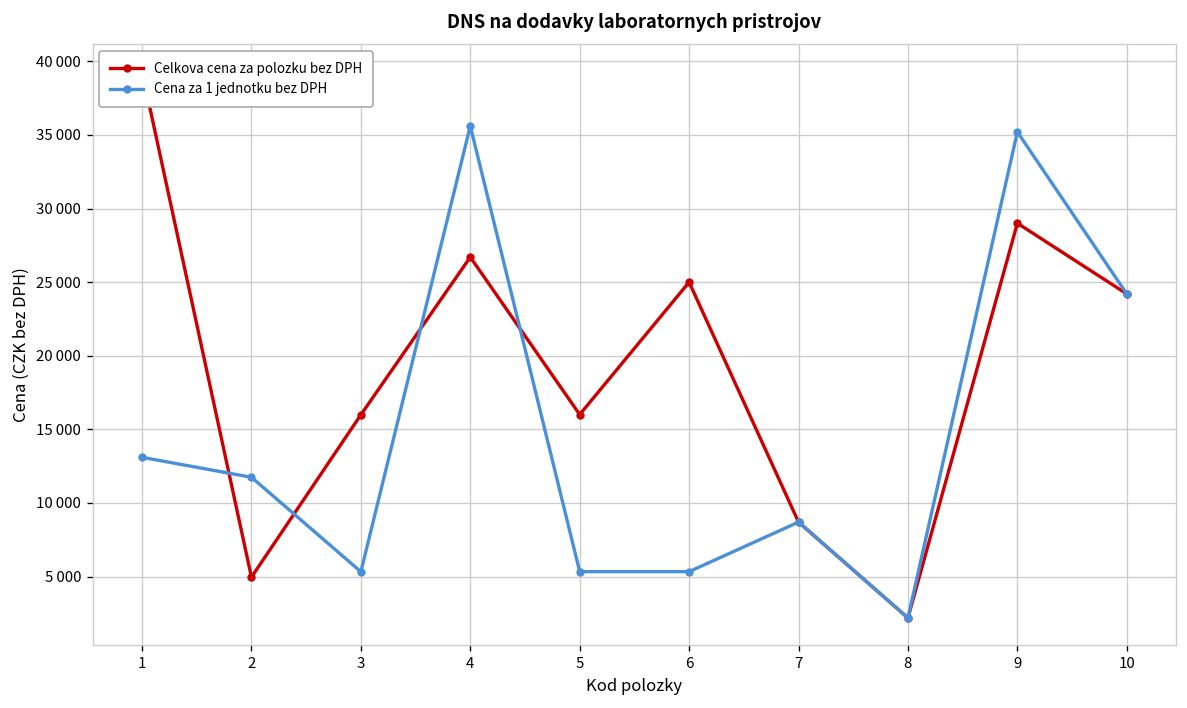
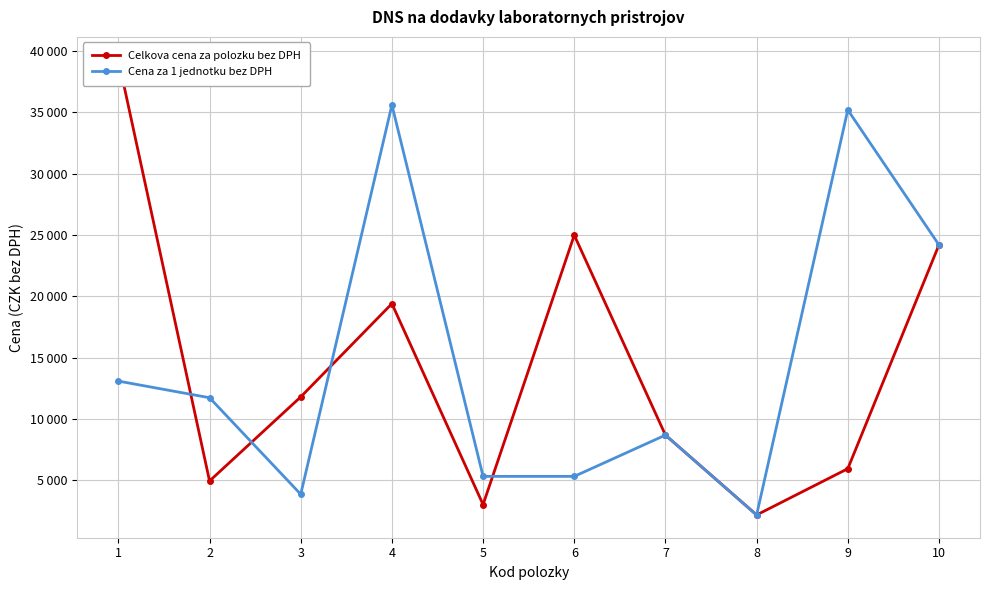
  {
    "Celkova cena za polozku bez DPH": {
      "2": 5000,
-     "3": 16000,
-     "4": 26700,
-     "5": 16000,
+     "3": 11800,
+     "4": 19400,
+     "5": 3000,
      "6": 25000,
-     "9": 29000
+     "9": 6000
    },
    "Cena za 1 jednotku bez DPH": {
      "1": 13100,
      "2": 11700,
-     "3": 5300,
+     "3": 3900,
      "4": 35600,
      "5": 5300,
      "6": 5300,
      "9": 35200
    }
  }
